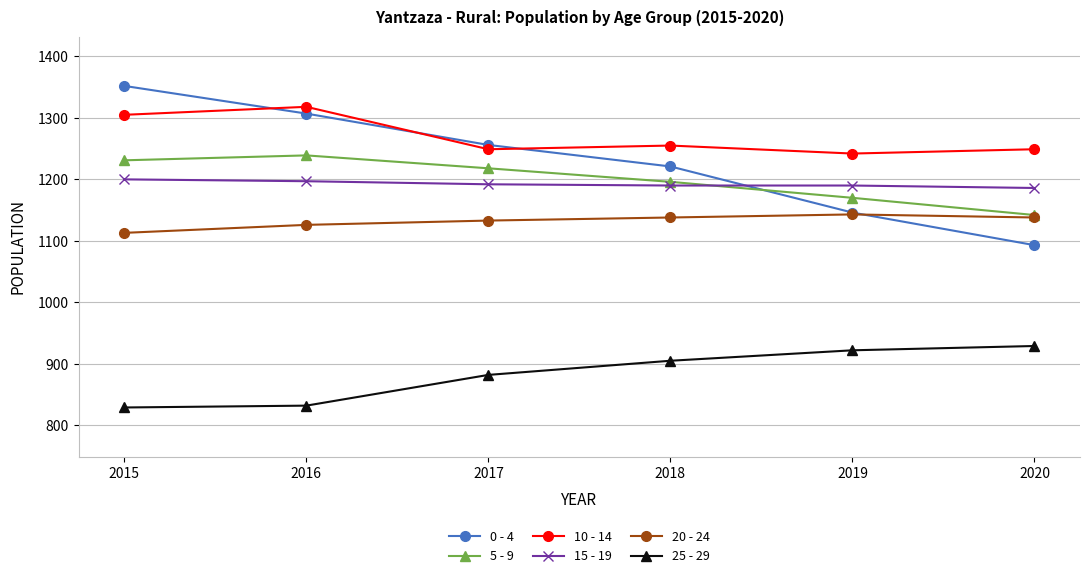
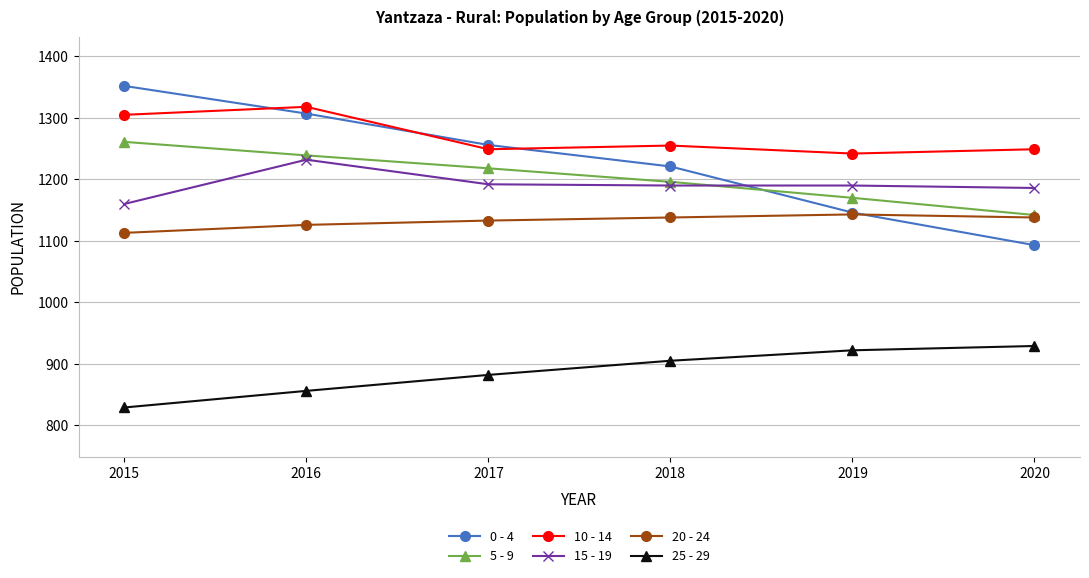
  {
    "0 - 4": {
      "2015": 1350,
      "2016": 1310,
      "2017": 1260,
      "2018": 1220,
      "2020": 1090
    },
    "5 - 9": {
-     "2015": 1230,
+     "2015": 1260,
      "2016": 1240,
      "2017": 1220,
      "2018": 1200,
      "2019": 1170
    },
    "10 - 14": {
      "2015": 1310,
      "2016": 1320,
      "2017": 1250,
      "2018": 1260,
      "2019": 1240,
      "2020": 1250
    },
    "15 - 19": {
-     "2015": 1200,
-     "2016": 1200,
+     "2015": 1160,
+     "2016": 1230,
      "2017": 1190,
      "2018": 1190,
      "2019": 1190,
      "2020": 1190
    },
    "20 - 24": {
      "2015": 1110,
      "2016": 1130,
      "2017": 1130,
      "2018": 1140
    },
    "25 - 29": {
      "2015": 830,
-     "2016": 830,
+     "2016": 860,
      "2017": 880,
      "2018": 910,
      "2019": 920,
      "2020": 930
    }
  }
